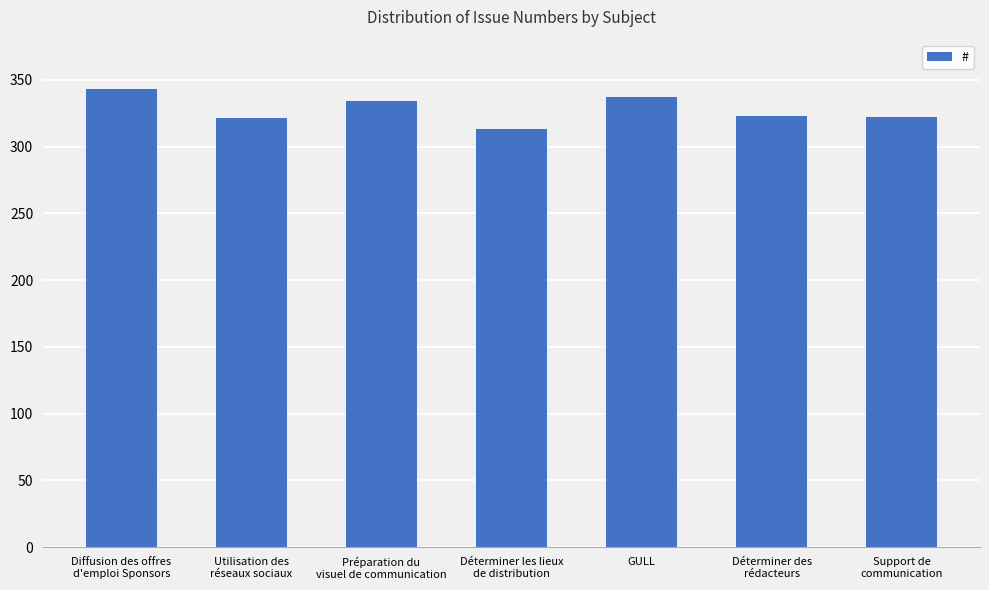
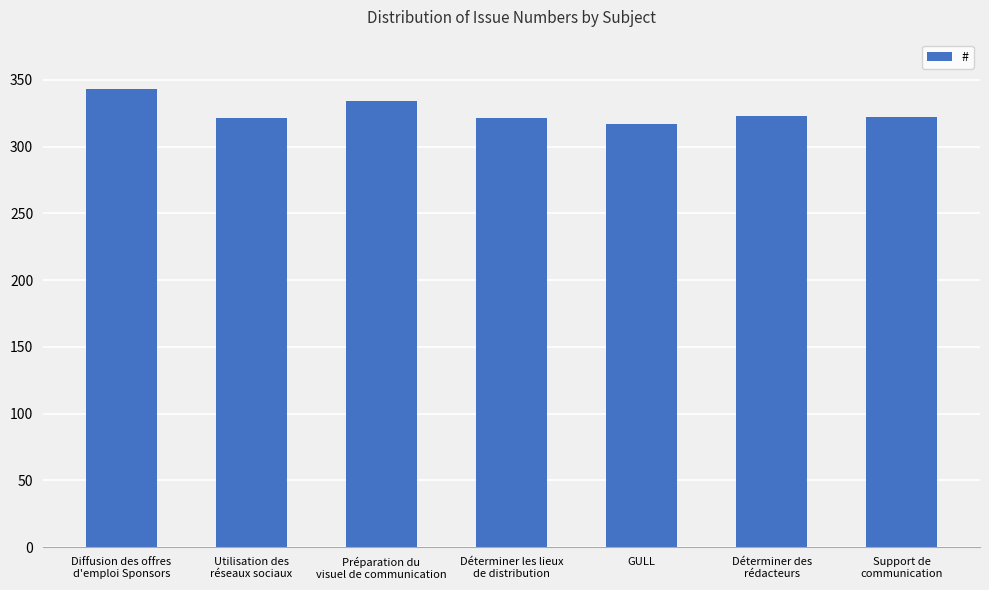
  {
    "Diffusion des offres d'emploi Sponsors": 343,
    "Utilisation des réseaux sociaux": 321,
    "Préparation du visuel de communication": 334,
-   "Déterminer les lieux de distribution": 313,
-   "GULL": 337,
+   "Déterminer les lieux de distribution": 321,
+   "GULL": 317,
    "Déterminer des rédacteurs": 323,
    "Support de communication": 322
  }
